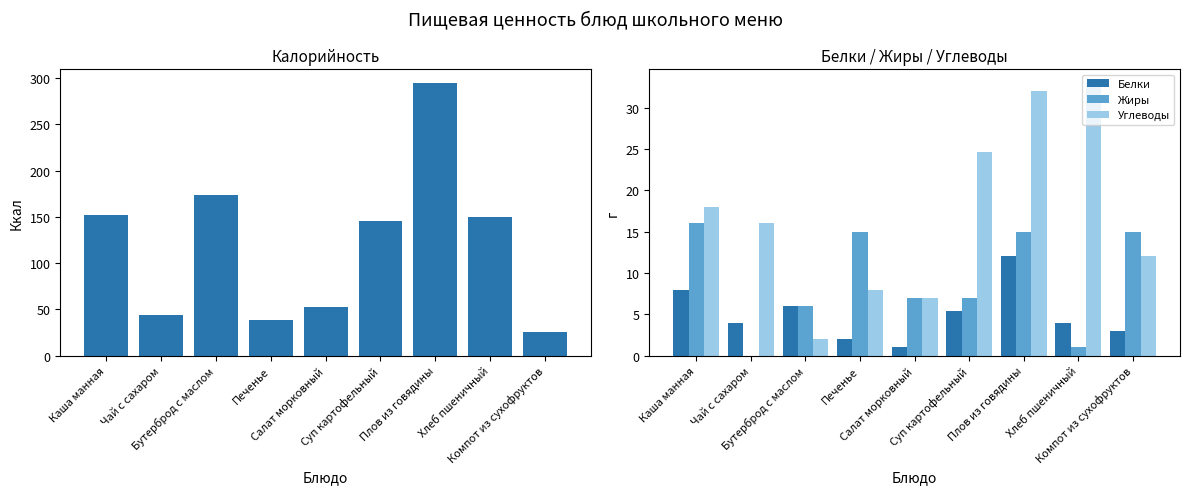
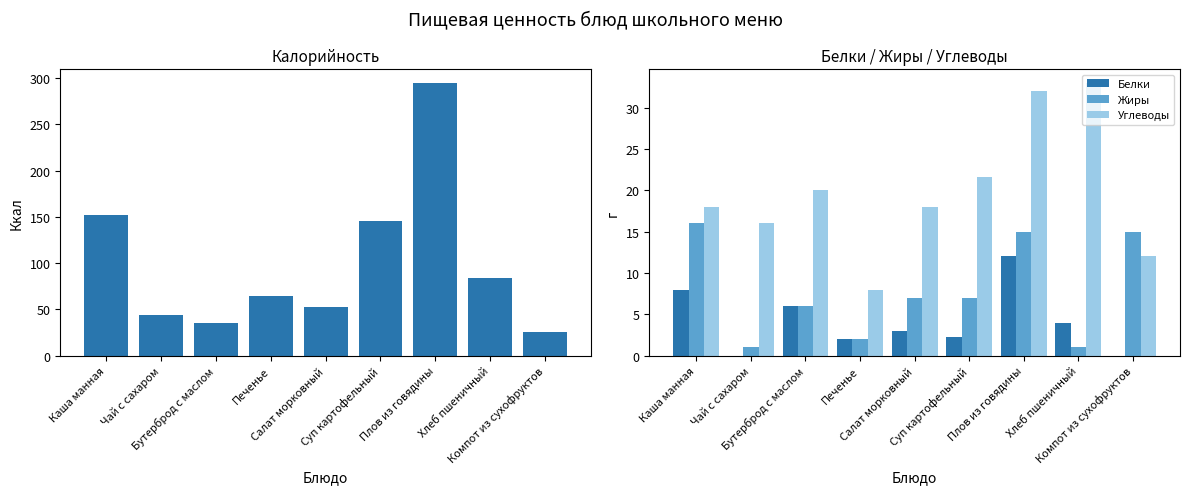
  {
    "Калорийность": {
      "Каша манная": 150,
      "Чай с сахаром": 40,
-     "Бутерброд с маслом": 170,
-     "Печенье": 40,
+     "Бутерброд с маслом": 40,
+     "Печенье": 60,
      "Салат морковный": 50,
      "Суп картофельный": 150,
      "Плов из говядины": 300,
-     "Хлеб пшеничный": 150,
+     "Хлеб пшеничный": 80,
      "Компот из сухофруктов": 30
    },
    "Белки / Жиры / Углеводы": {
      "Белки": {
        "Каша манная": 8,
-       "Чай с сахаром": 4,
+       "Чай с сахаром": 0,
        "Бутерброд с маслом": 6,
        "Печенье": 2,
-       "Салат морковный": 1,
-       "Суп картофельный": 5,
+       "Салат морковный": 3,
+       "Суп картофельный": 2,
        "Плов из говядины": 12,
        "Хлеб пшеничный": 4,
-       "Компот из сухофруктов": 3
+       "Компот из сухофруктов": 0
      },
      "Жиры": {
        "Каша манная": 16,
-       "Чай с сахаром": 0,
+       "Чай с сахаром": 1,
        "Бутерброд с маслом": 6,
-       "Печенье": 15,
+       "Печенье": 2,
        "Салат морковный": 7,
        "Суп картофельный": 7,
        "Плов из говядины": 15,
        "Хлеб пшеничный": 1,
        "Компот из сухофруктов": 15
      },
      "Углеводы": {
        "Каша манная": 18,
        "Чай с сахаром": 16,
-       "Бутерброд с маслом": 2,
+       "Бутерброд с маслом": 20,
        "Печенье": 8,
-       "Салат морковный": 7,
-       "Суп картофельный": 25,
+       "Салат морковный": 18,
+       "Суп картофельный": 22,
        "Плов из говядины": 32,
        "Компот из сухофруктов": 12
      }
    }
  }
